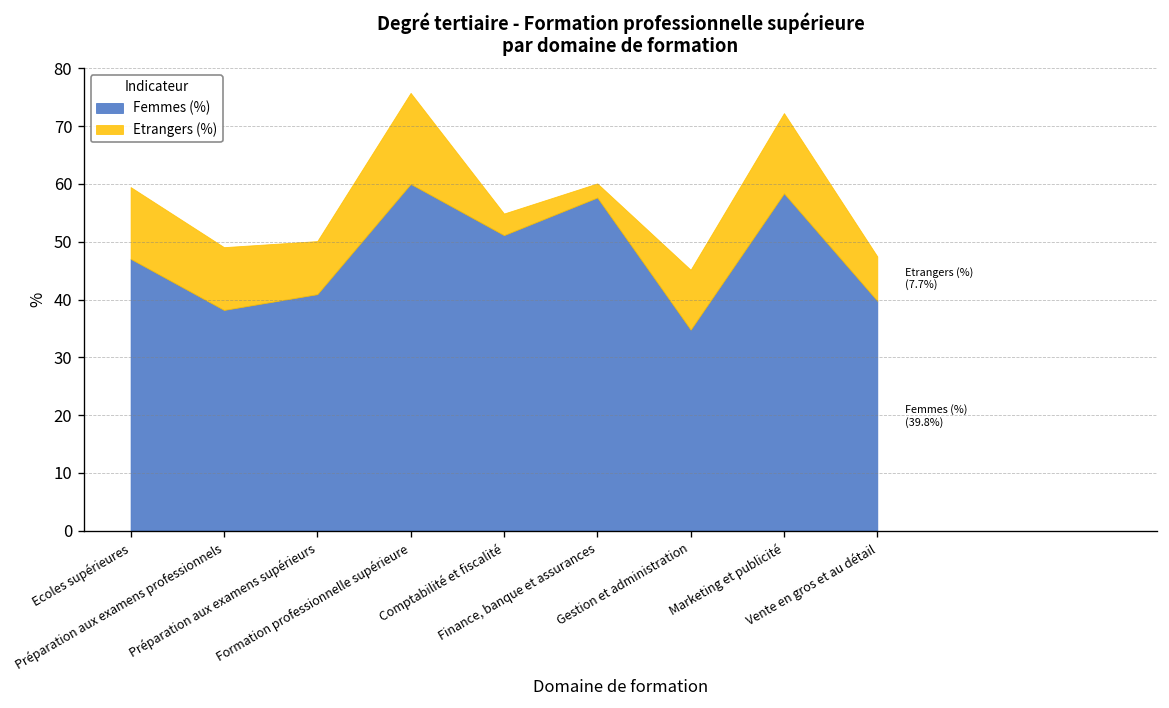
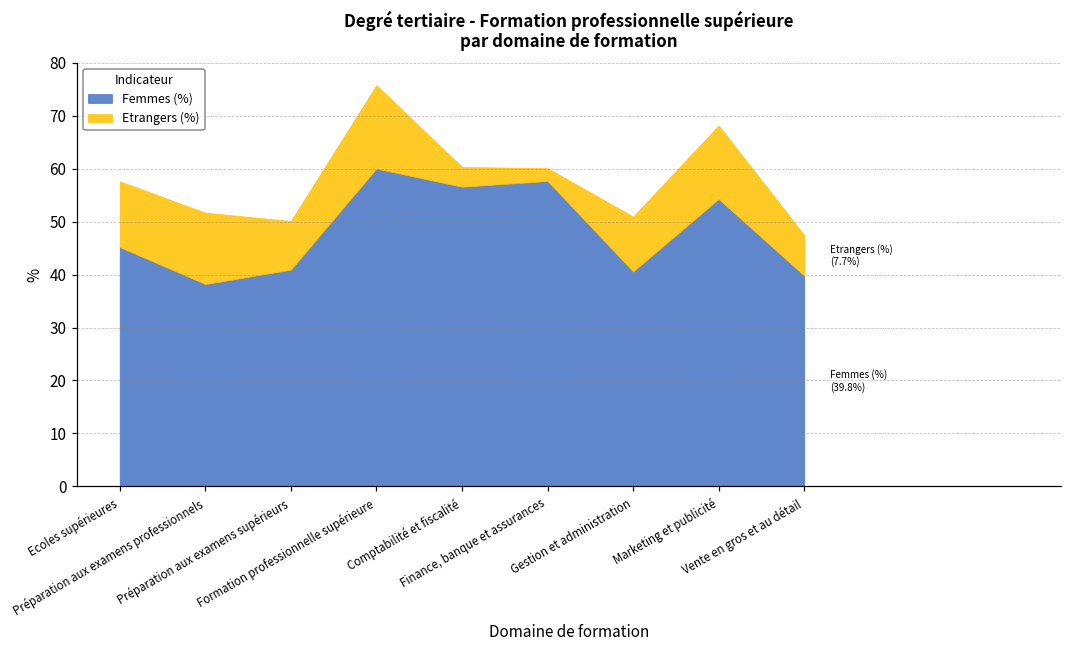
  {
    "Femmes (%)": {
-     "Ecoles supérieures": 47,
+     "Ecoles supérieures": 45,
      "Préparation aux examens professionnels": 38,
      "Préparation aux examens supérieurs": 41,
      "Formation professionnelle supérieure": 60,
-     "Comptabilité et fiscalité": 51,
+     "Comptabilité et fiscalité": 57,
      "Finance, banque et assurances": 58,
-     "Gestion et administration": 35,
-     "Marketing et publicité": 58
+     "Gestion et administration": 41,
+     "Marketing et publicité": 54
    },
    "Etrangers (%)": {
      "Ecoles supérieures": 12,
-     "Préparation aux examens professionnels": 11,
+     "Préparation aux examens professionnels": 13,
      "Préparation aux examens supérieurs": 9,
      "Formation professionnelle supérieure": 16,
      "Comptabilité et fiscalité": 4,
      "Finance, banque et assurances": 2,
      "Gestion et administration": 10,
      "Marketing et publicité": 14
    }
  }
